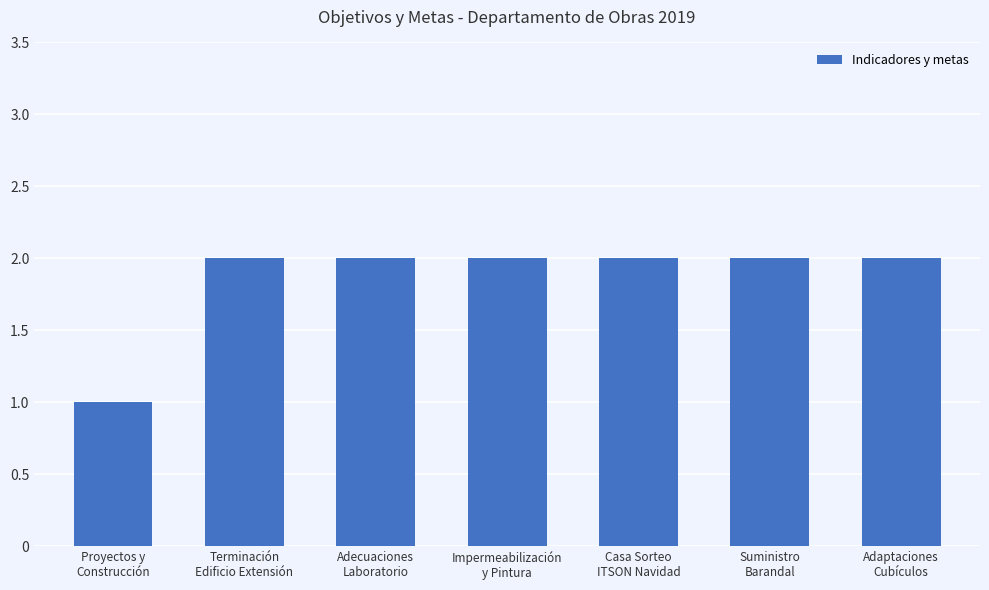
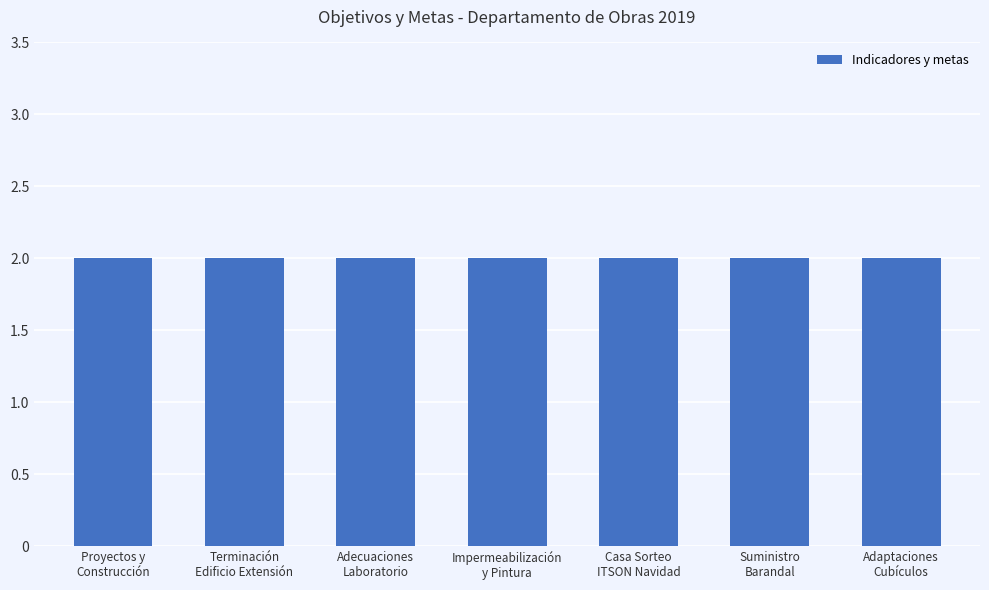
  {
-   "Proyectos y Construcción": 1,
+   "Proyectos y Construcción": 2,
    "Terminación Edificio Extensión": 2,
    "Adecuaciones Laboratorio": 2,
    "Impermeabilización y Pintura": 2,
    "Casa Sorteo ITSON Navidad": 2,
    "Suministro Barandal": 2,
    "Adaptaciones Cubículos": 2
  }
